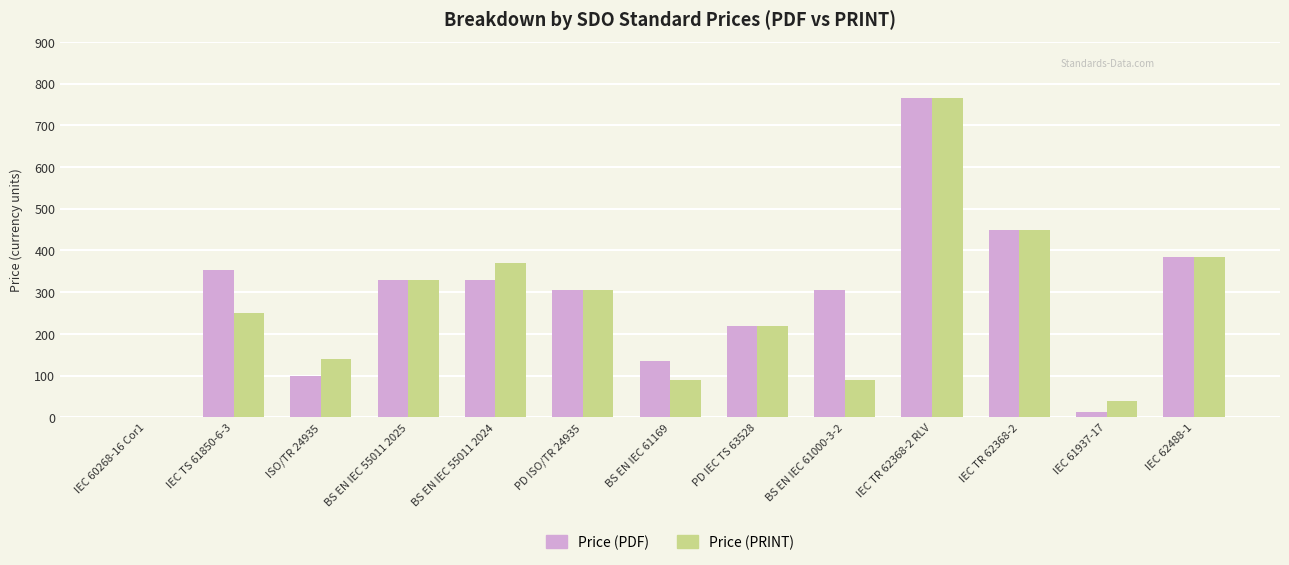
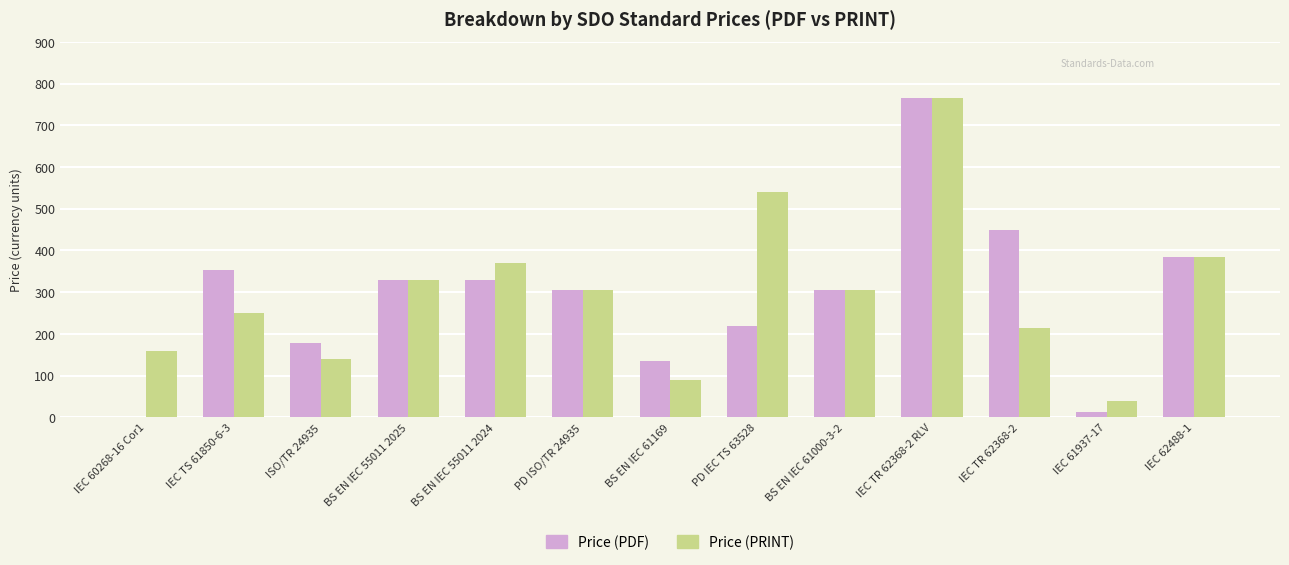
  {
    "Price (PDF)": {
      "IEC 60268-16 Cor1": 0,
      "IEC TS 61850-6-3": 350,
-     "ISO/TR 24935": 100,
+     "ISO/TR 24935": 180,
      "BS EN IEC 55011 2025": 330,
      "BS EN IEC 55011 2024": 330,
      "PD ISO/TR 24935": 310,
      "BS EN IEC 61169": 130,
      "PD IEC TS 63528": 220,
      "BS EN IEC 61000-3-2": 310,
      "IEC TR 62368-2 RLV": 770,
      "IEC TR 62368-2": 450,
      "IEC 61937-17": 10,
      "IEC 62488-1": 390
    },
    "Price (PRINT)": {
-     "IEC 60268-16 Cor1": 0,
+     "IEC 60268-16 Cor1": 160,
      "IEC TS 61850-6-3": 250,
      "ISO/TR 24935": 140,
      "BS EN IEC 55011 2025": 330,
      "BS EN IEC 55011 2024": 370,
      "PD ISO/TR 24935": 310,
      "BS EN IEC 61169": 90,
-     "PD IEC TS 63528": 220,
-     "BS EN IEC 61000-3-2": 90,
+     "PD IEC TS 63528": 540,
+     "BS EN IEC 61000-3-2": 310,
      "IEC TR 62368-2 RLV": 770,
-     "IEC TR 62368-2": 450,
+     "IEC TR 62368-2": 210,
      "IEC 61937-17": 40,
      "IEC 62488-1": 390
    }
  }
